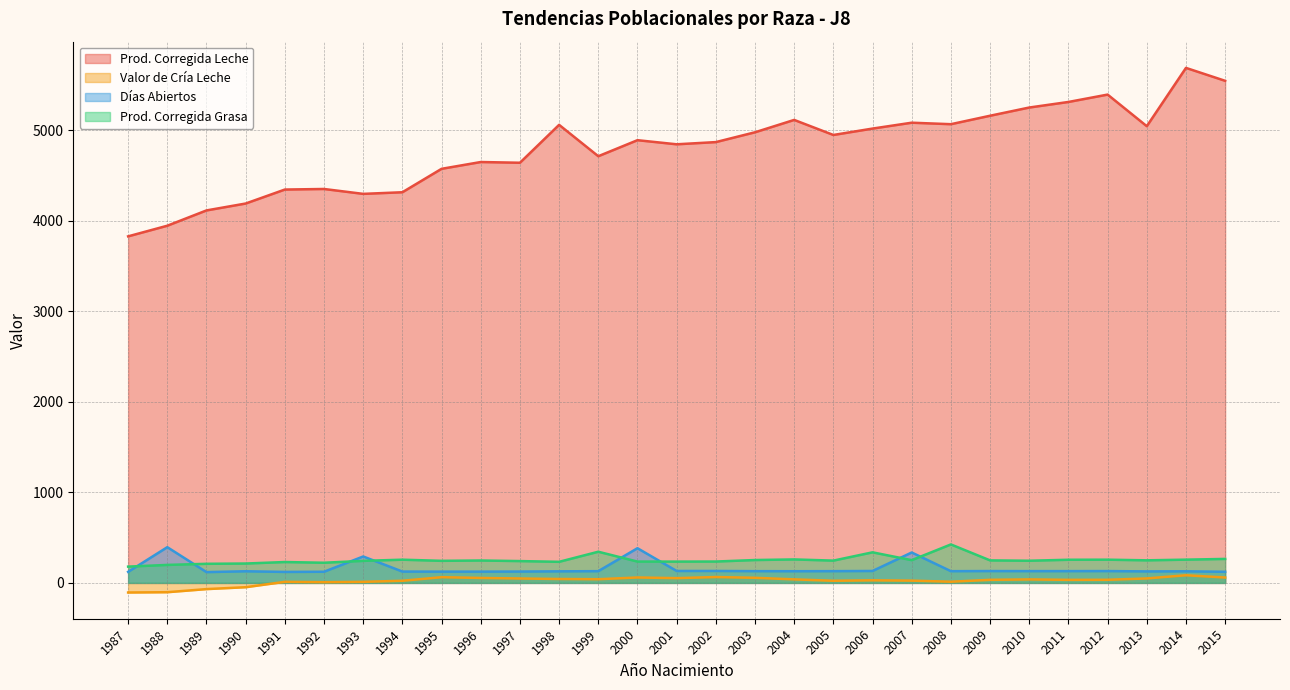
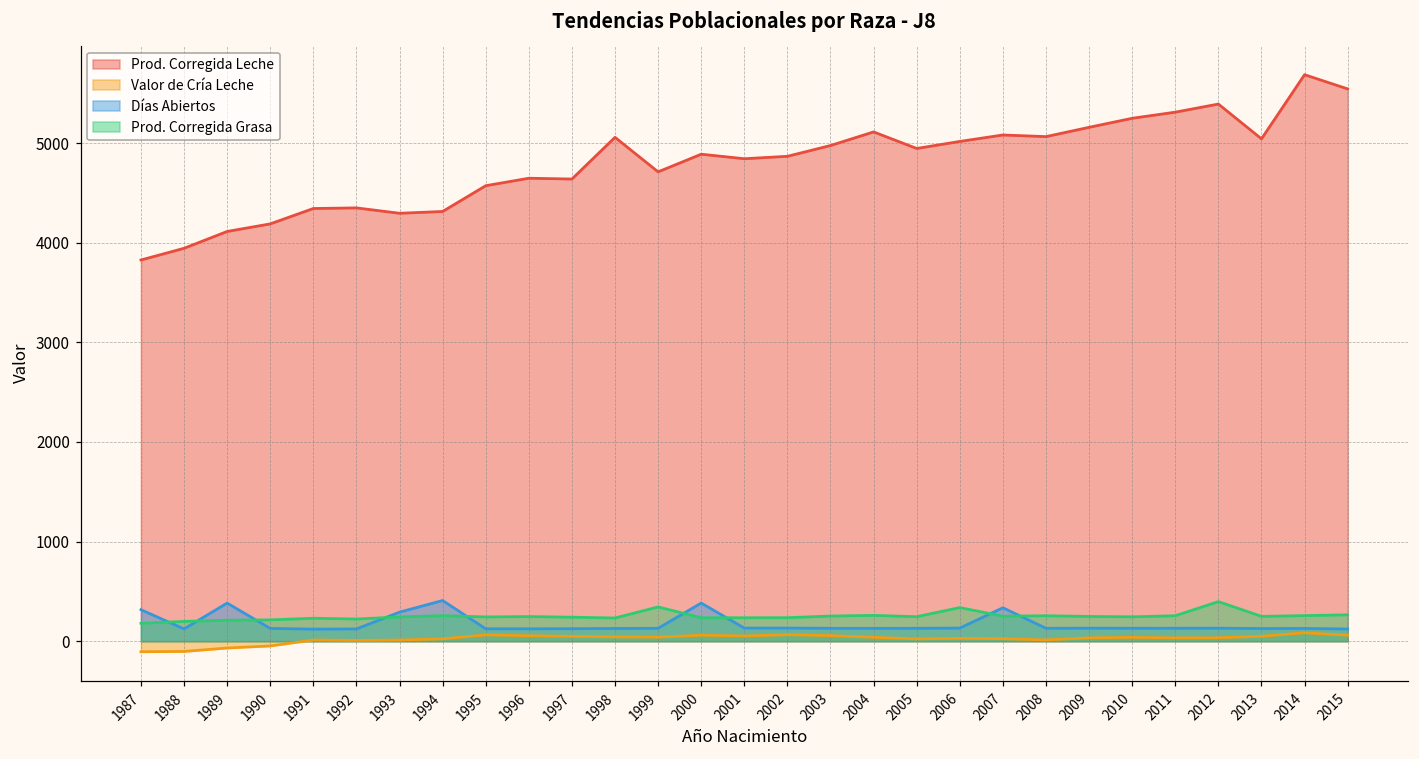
  {
    "Prod. Corregida Leche": {
      "1987": 3800,
      "1988": 3900,
      "1989": 4100,
      "1990": 4200,
      "1991": 4300,
      "1992": 4300,
      "1993": 4300,
      "1994": 4300,
      "1995": 4600,
      "1996": 4600,
      "1997": 4600,
      "1998": 5100,
      "1999": 4700,
      "2000": 4900,
      "2001": 4800,
      "2002": 4900,
      "2003": 5000,
      "2004": 5100,
      "2005": 4900,
      "2006": 5000,
      "2007": 5100,
      "2008": 5100,
      "2009": 5200,
      "2010": 5200,
      "2011": 5300,
      "2012": 5400,
      "2013": 5000,
      "2014": 5700,
      "2015": 5500
    },
    "Días Abiertos": {
-     "1987": 100,
-     "1988": 400,
-     "1989": 100,
+     "1987": 300,
+     "1988": 100,
+     "1989": 400,
      "1990": 100,
      "1991": 100,
      "1992": 100,
      "1993": 300,
-     "1994": 100,
+     "1994": 400,
      "1995": 100,
      "1996": 100,
      "1997": 100,
      "1998": 100,
      "1999": 100,
      "2000": 400,
      "2001": 100,
      "2002": 100,
      "2003": 100,
      "2004": 100,
      "2005": 100,
      "2006": 100,
      "2007": 300,
      "2008": 100,
      "2009": 100,
      "2010": 100,
      "2011": 100,
      "2012": 100,
      "2013": 100,
      "2014": 100,
      "2015": 100
    },
    "Prod. Corregida Grasa": {
      "1987": 200,
      "1988": 200,
      "1989": 200,
      "1990": 200,
      "1991": 200,
      "1992": 200,
      "1993": 200,
      "1994": 300,
      "1995": 200,
      "1996": 200,
      "1997": 200,
      "1998": 200,
      "1999": 300,
      "2000": 200,
      "2001": 200,
      "2002": 200,
      "2003": 300,
      "2004": 300,
      "2005": 200,
      "2006": 300,
      "2007": 300,
-     "2008": 400,
+     "2008": 300,
      "2009": 200,
      "2010": 200,
      "2011": 300,
-     "2012": 300,
+     "2012": 400,
      "2013": 200,
      "2014": 300,
      "2015": 300
    }
  }
